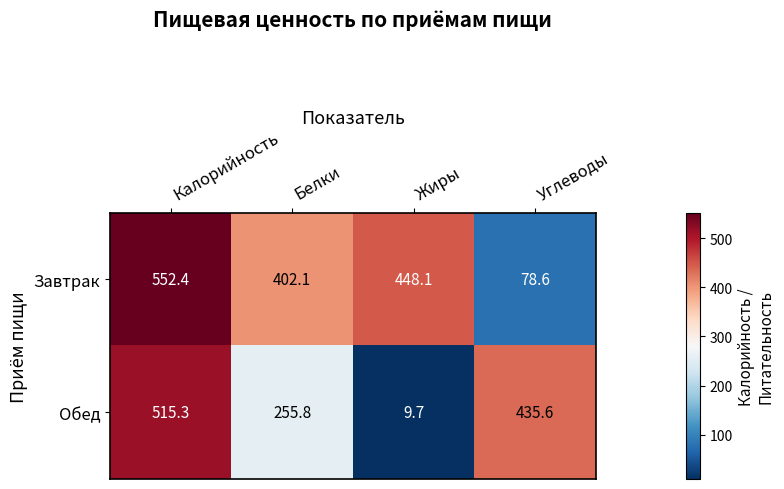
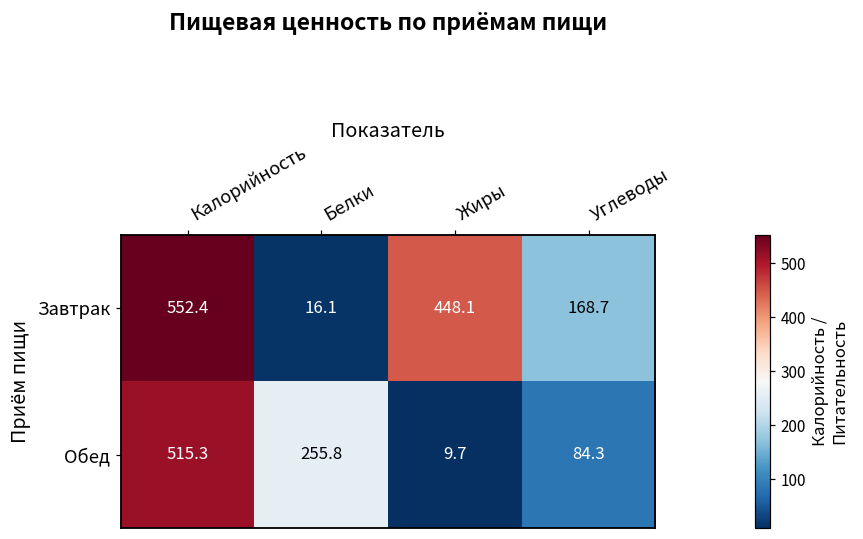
  {
    "Завтрак": {
      "Калорийность": 552.4,
-     "Белки": 402.1,
+     "Белки": 16.1,
      "Жиры": 448.1,
-     "Углеводы": 78.6
+     "Углеводы": 168.7
    },
    "Обед": {
      "Калорийность": 515.3,
      "Белки": 255.8,
      "Жиры": 9.7,
-     "Углеводы": 435.6
+     "Углеводы": 84.3
    }
  }
